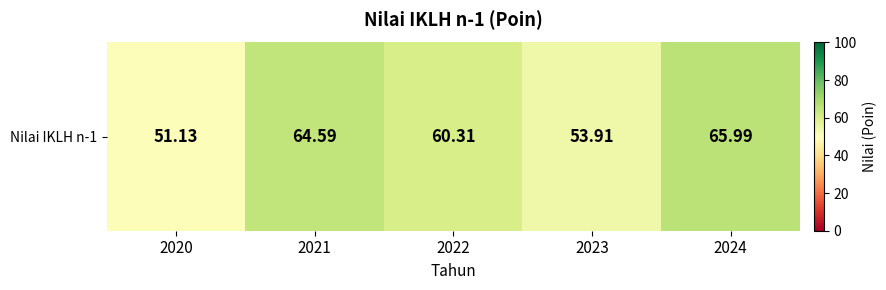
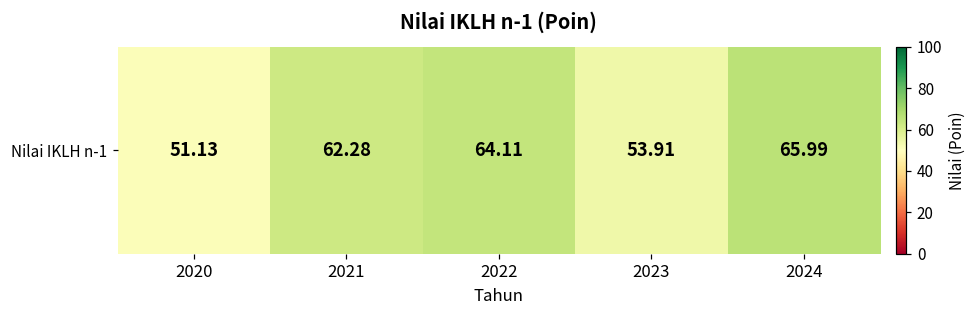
  {
    "Nilai IKLH n-1": {
      "2020": 51.13,
-     "2021": 64.59,
-     "2022": 60.31,
+     "2021": 62.28,
+     "2022": 64.11,
      "2023": 53.91,
      "2024": 65.99
    }
  }
